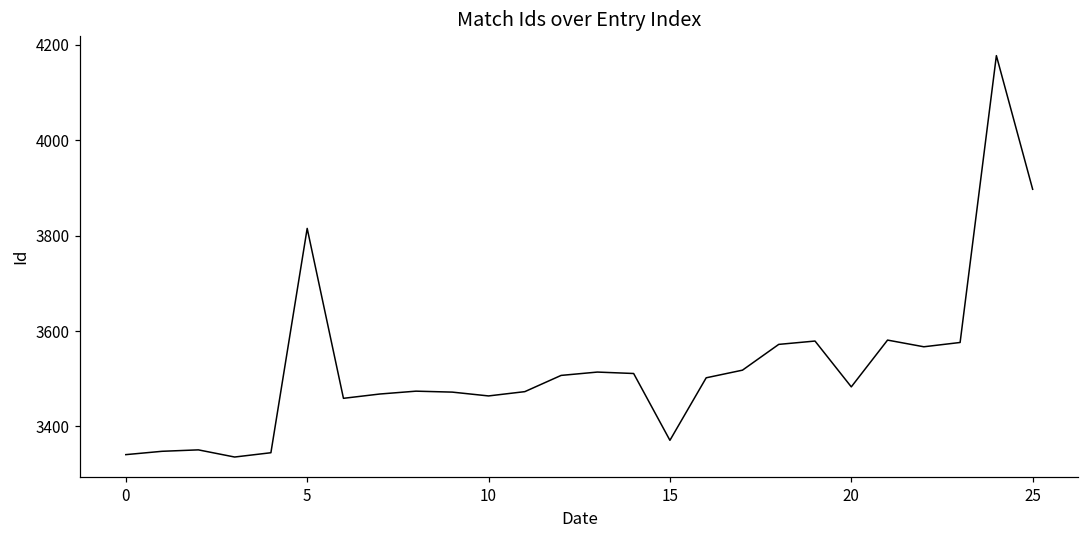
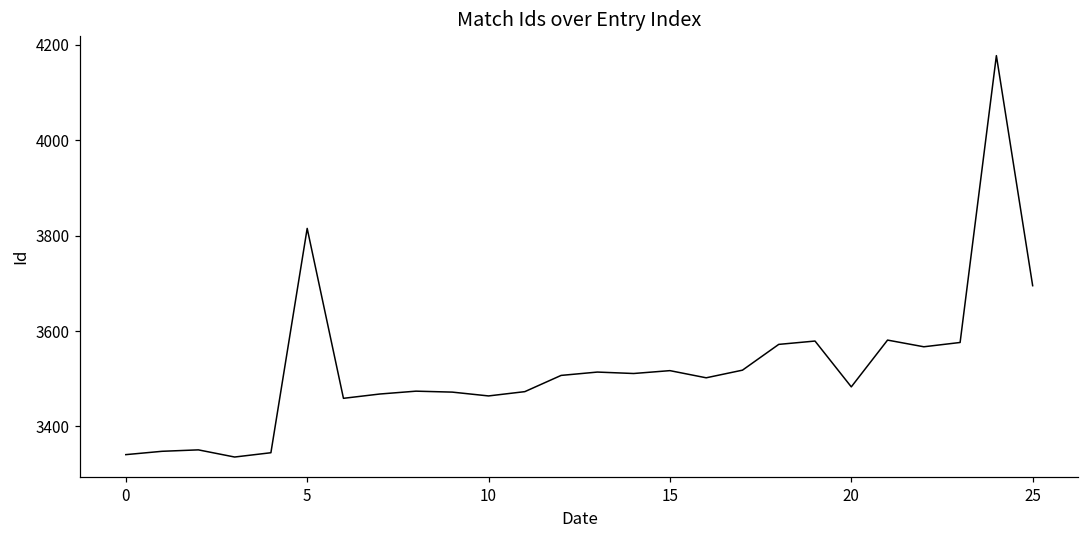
  {
    "0": 3340,
    "5": 3820,
    "10": 3460,
-   "15": 3370,
+   "15": 3520,
    "20": 3480,
-   "25": 3900
+   "25": 3700
  }
